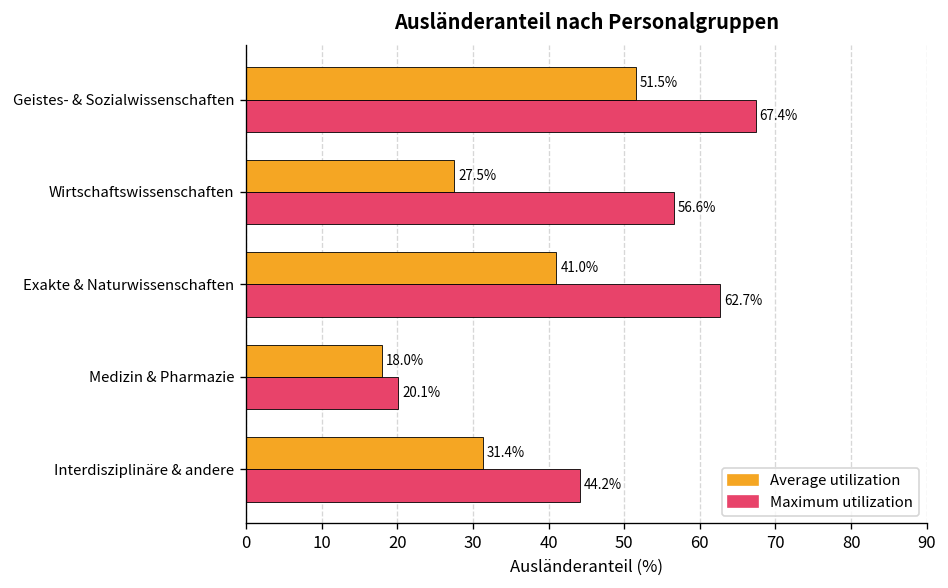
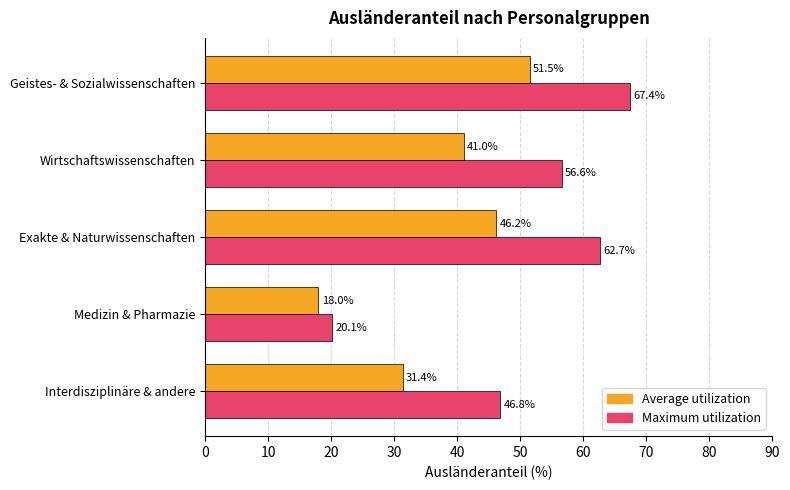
  {
    "Average utilization": {
      "Geistes- & Sozialwissenschaften": "51.5%",
-     "Wirtschaftswissenschaften": "27.5%",
-     "Exakte & Naturwissenschaften": "41.0%",
+     "Wirtschaftswissenschaften": "41.0%",
+     "Exakte & Naturwissenschaften": "46.2%",
      "Medizin & Pharmazie": "18.0%",
      "Interdisziplinäre & andere": "31.4%"
    },
    "Maximum utilization": {
      "Geistes- & Sozialwissenschaften": "67.4%",
      "Wirtschaftswissenschaften": "56.6%",
      "Exakte & Naturwissenschaften": "62.7%",
      "Medizin & Pharmazie": "20.1%",
-     "Interdisziplinäre & andere": "44.2%"
+     "Interdisziplinäre & andere": "46.8%"
    }
  }
